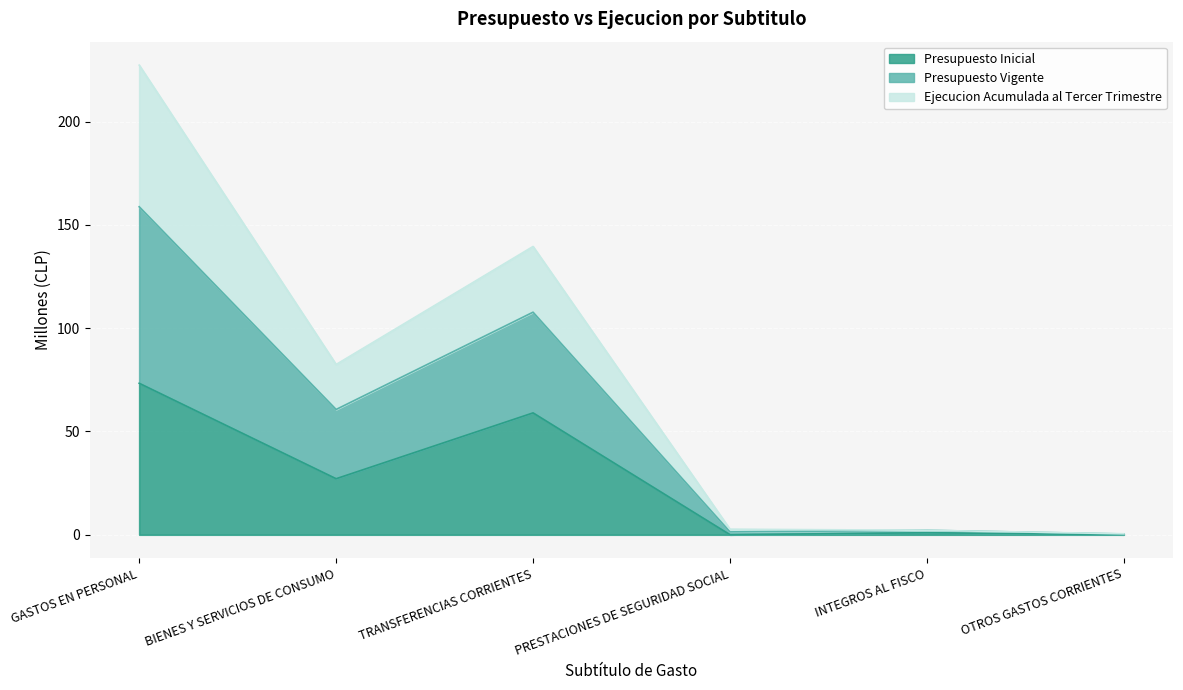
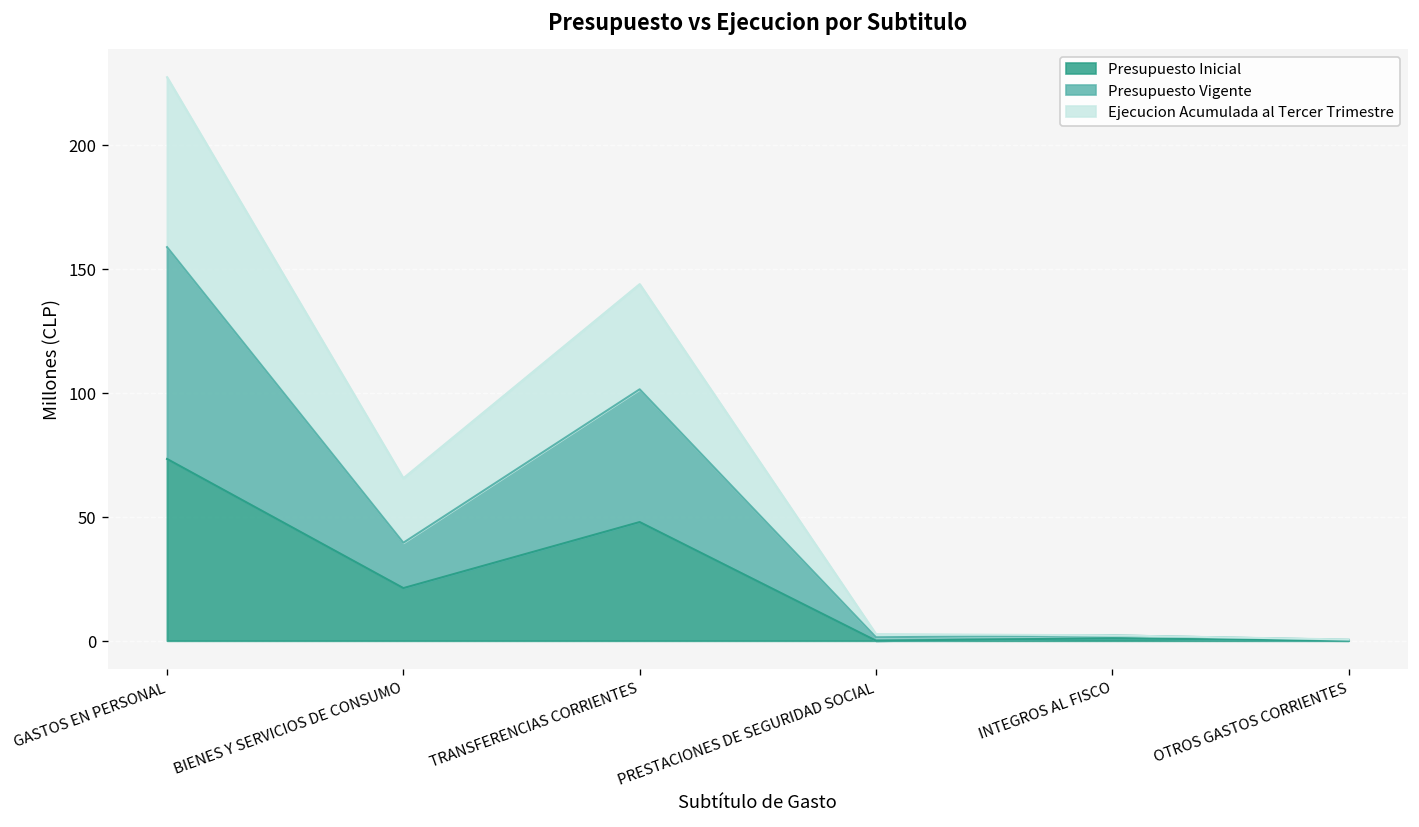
  {
    "Presupuesto Inicial": {
      "GASTOS EN PERSONAL": 73,
-     "BIENES Y SERVICIOS DE CONSUMO": 27,
-     "TRANSFERENCIAS CORRIENTES": 59,
+     "BIENES Y SERVICIOS DE CONSUMO": 21,
+     "TRANSFERENCIAS CORRIENTES": 48,
      "PRESTACIONES DE SEGURIDAD SOCIAL": 0
    },
    "Presupuesto Vigente": {
      "GASTOS EN PERSONAL": 85,
-     "BIENES Y SERVICIOS DE CONSUMO": 34,
-     "TRANSFERENCIAS CORRIENTES": 49,
+     "BIENES Y SERVICIOS DE CONSUMO": 18,
+     "TRANSFERENCIAS CORRIENTES": 54,
      "PRESTACIONES DE SEGURIDAD SOCIAL": 1
    },
    "Ejecucion Acumulada al Tercer Trimestre": {
      "GASTOS EN PERSONAL": 69,
-     "BIENES Y SERVICIOS DE CONSUMO": 22,
-     "TRANSFERENCIAS CORRIENTES": 32,
+     "BIENES Y SERVICIOS DE CONSUMO": 26,
+     "TRANSFERENCIAS CORRIENTES": 42,
      "PRESTACIONES DE SEGURIDAD SOCIAL": 1
    }
  }
